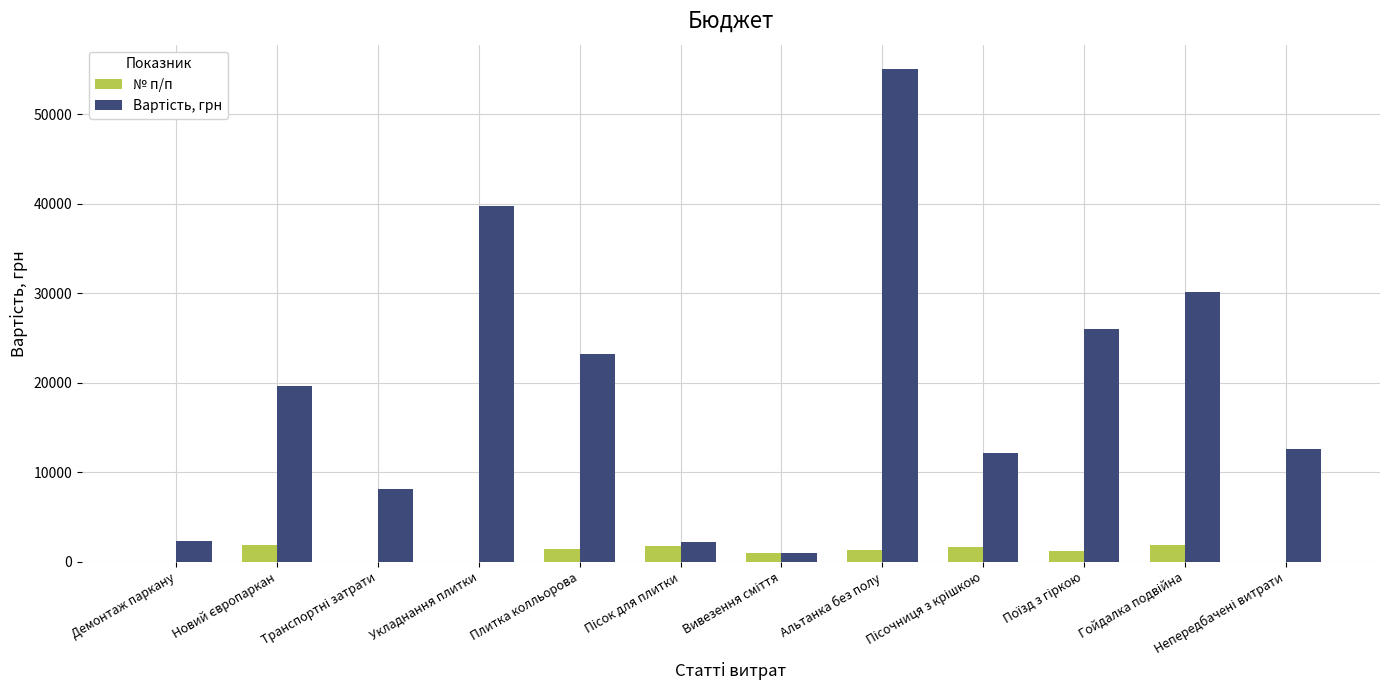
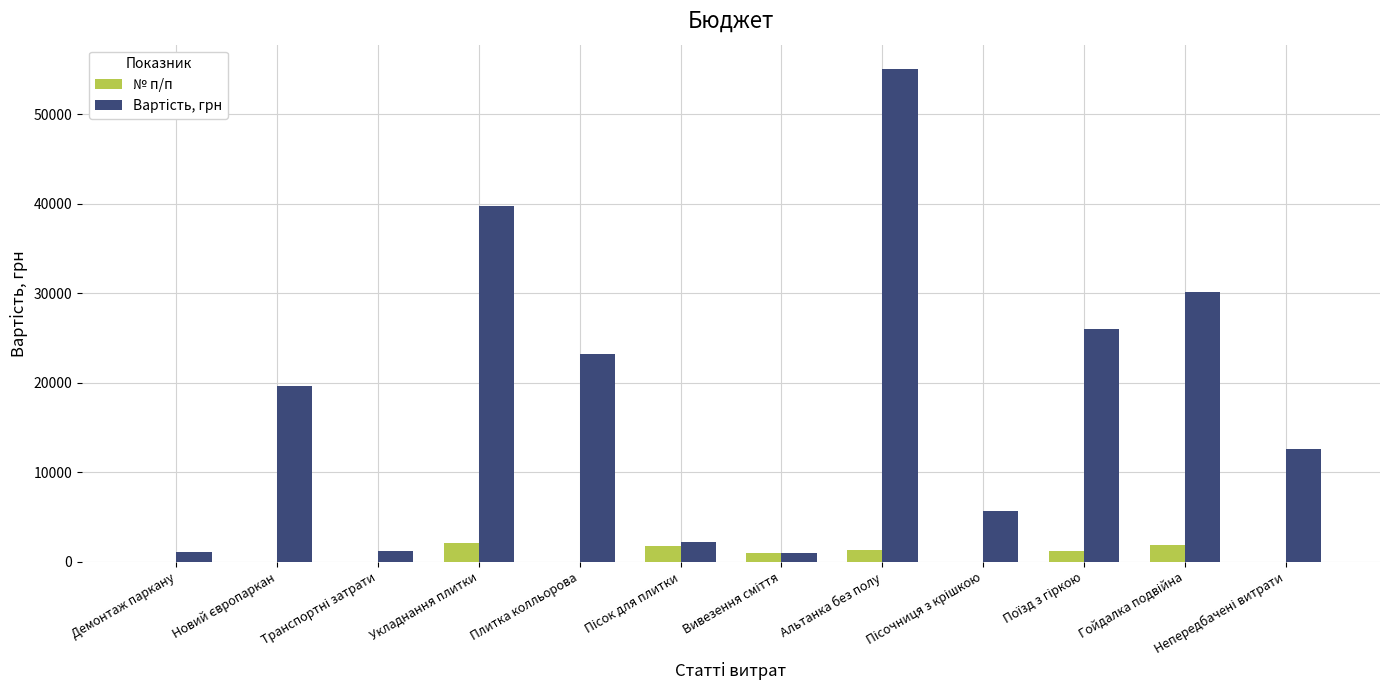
  {
    "№ п/п": {
-     "Новий європаркан": 2000,
-     "Укладнання плитки": 0,
-     "Плитка колльорова": 1000,
+     "Новий європаркан": 0,
+     "Укладнання плитки": 2000,
+     "Плитка колльорова": 0,
      "Пісок для плитки": 2000,
      "Вивезення сміття": 1000,
      "Альтанка без полу": 1000,
-     "Пісочниця з крішкою": 2000,
+     "Пісочниця з крішкою": 0,
      "Поїзд з гіркою": 1000,
      "Гойдалка подвійна": 2000
    },
    "Вартість, грн": {
-     "Демонтаж паркану": 2000,
+     "Демонтаж паркану": 1000,
      "Новий європаркан": 20000,
-     "Транспортні затрати": 8000,
+     "Транспортні затрати": 1000,
      "Укладнання плитки": 40000,
      "Плитка колльорова": 23000,
      "Пісок для плитки": 2000,
      "Вивезення сміття": 1000,
      "Альтанка без полу": 55000,
-     "Пісочниця з крішкою": 12000,
+     "Пісочниця з крішкою": 6000,
      "Поїзд з гіркою": 26000,
      "Гойдалка подвійна": 30000,
      "Непередбачені витрати": 13000
    }
  }
